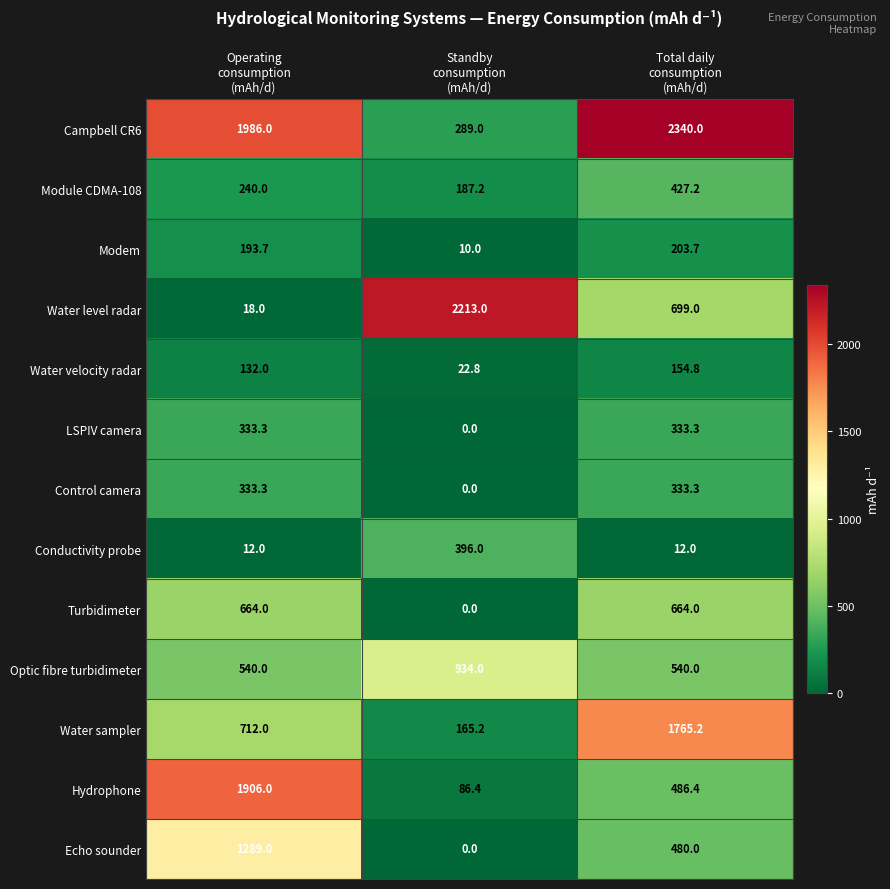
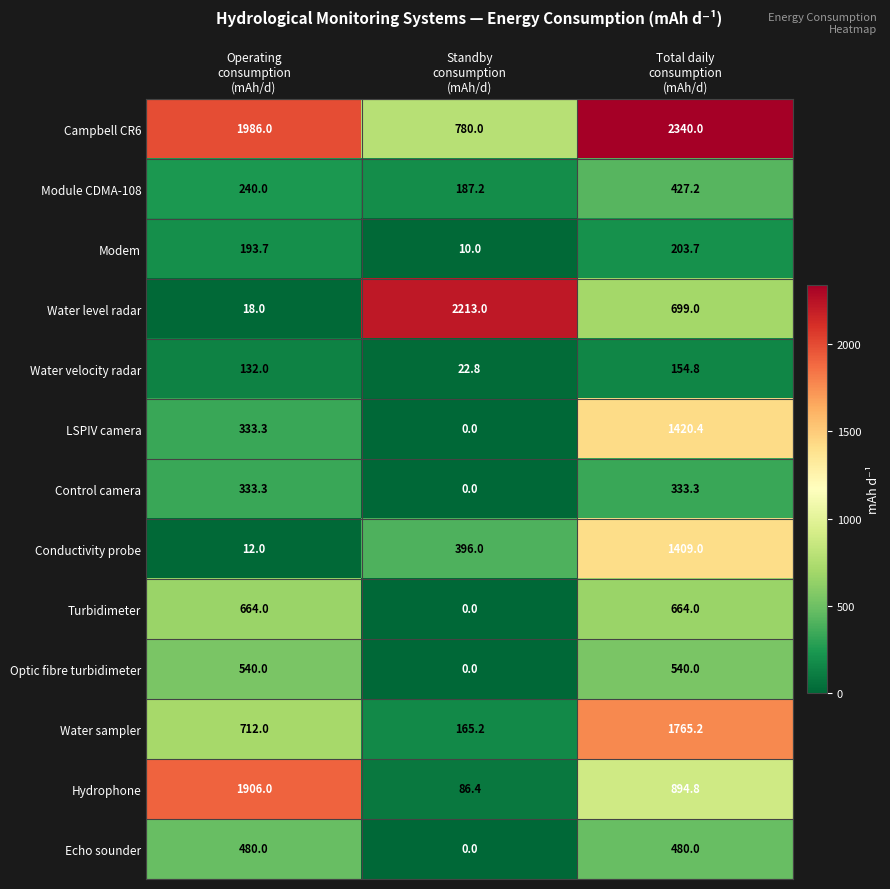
  {
    "Campbell CR6": {
      "Operating consumption (mAh/d)": 1986.0,
-     "Standby consumption (mAh/d)": 289.0,
+     "Standby consumption (mAh/d)": 780.0,
      "Total daily consumption (mAh/d)": 2340.0
    },
    "Module CDMA-108": {
      "Operating consumption (mAh/d)": 240.0,
      "Standby consumption (mAh/d)": 187.2,
      "Total daily consumption (mAh/d)": 427.2
    },
    "Modem": {
      "Operating consumption (mAh/d)": 193.7,
      "Standby consumption (mAh/d)": 10.0,
      "Total daily consumption (mAh/d)": 203.7
    },
    "Water level radar": {
      "Operating consumption (mAh/d)": 18.0,
      "Standby consumption (mAh/d)": 2213.0,
      "Total daily consumption (mAh/d)": 699.0
    },
    "Water velocity radar": {
      "Operating consumption (mAh/d)": 132.0,
      "Standby consumption (mAh/d)": 22.8,
      "Total daily consumption (mAh/d)": 154.8
    },
    "LSPIV camera": {
      "Operating consumption (mAh/d)": 333.3,
      "Standby consumption (mAh/d)": 0.0,
-     "Total daily consumption (mAh/d)": 333.3
+     "Total daily consumption (mAh/d)": 1420.4
    },
    "Control camera": {
      "Operating consumption (mAh/d)": 333.3,
      "Standby consumption (mAh/d)": 0.0,
      "Total daily consumption (mAh/d)": 333.3
    },
    "Conductivity probe": {
      "Operating consumption (mAh/d)": 12.0,
      "Standby consumption (mAh/d)": 396.0,
-     "Total daily consumption (mAh/d)": 12.0
+     "Total daily consumption (mAh/d)": 1409.0
    },
    "Turbidimeter": {
      "Operating consumption (mAh/d)": 664.0,
      "Standby consumption (mAh/d)": 0.0,
      "Total daily consumption (mAh/d)": 664.0
    },
    "Optic fibre turbidimeter": {
      "Operating consumption (mAh/d)": 540.0,
-     "Standby consumption (mAh/d)": 934.0,
+     "Standby consumption (mAh/d)": 0.0,
      "Total daily consumption (mAh/d)": 540.0
    },
    "Water sampler": {
      "Operating consumption (mAh/d)": 712.0,
      "Standby consumption (mAh/d)": 165.2,
      "Total daily consumption (mAh/d)": 1765.2
    },
    "Hydrophone": {
      "Operating consumption (mAh/d)": 1906.0,
      "Standby consumption (mAh/d)": 86.4,
-     "Total daily consumption (mAh/d)": 486.4
+     "Total daily consumption (mAh/d)": 894.8
    },
    "Echo sounder": {
-     "Operating consumption (mAh/d)": 1289.0,
+     "Operating consumption (mAh/d)": 480.0,
      "Standby consumption (mAh/d)": 0.0,
      "Total daily consumption (mAh/d)": 480.0
    }
  }
